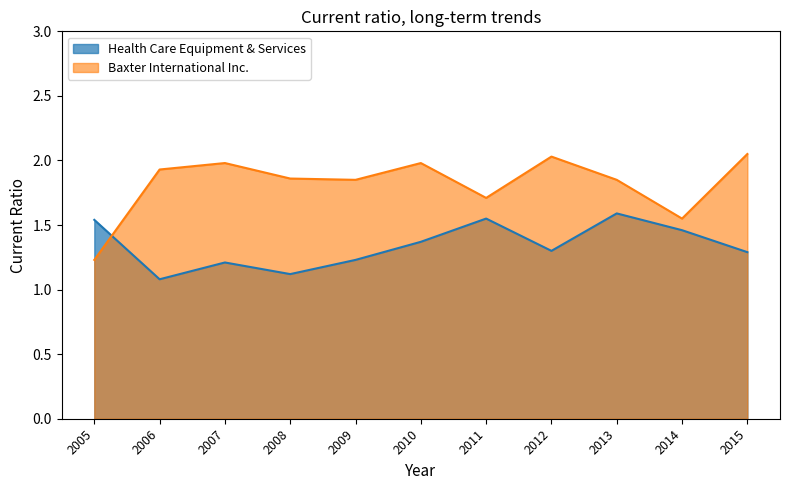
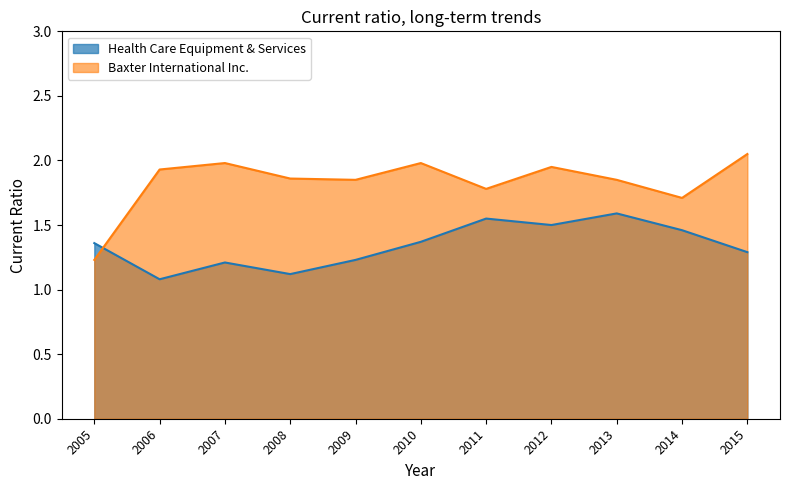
  {
    "Health Care Equipment & Services": {
-     "2005": 1.54,
+     "2005": 1.36,
      "2006": 1.08,
      "2007": 1.21,
      "2008": 1.12,
      "2009": 1.23,
      "2010": 1.37,
      "2011": 1.55,
-     "2012": 1.3,
+     "2012": 1.5,
      "2013": 1.59,
      "2014": 1.46,
      "2015": 1.29
    },
    "Baxter International Inc.": {
      "2005": 1.23,
      "2006": 1.93,
      "2007": 1.98,
      "2008": 1.86,
      "2009": 1.85,
      "2010": 1.98,
-     "2011": 1.71,
-     "2012": 2.03,
+     "2011": 1.78,
+     "2012": 1.95,
      "2013": 1.85,
-     "2014": 1.55,
+     "2014": 1.71,
      "2015": 2.05
    }
  }
